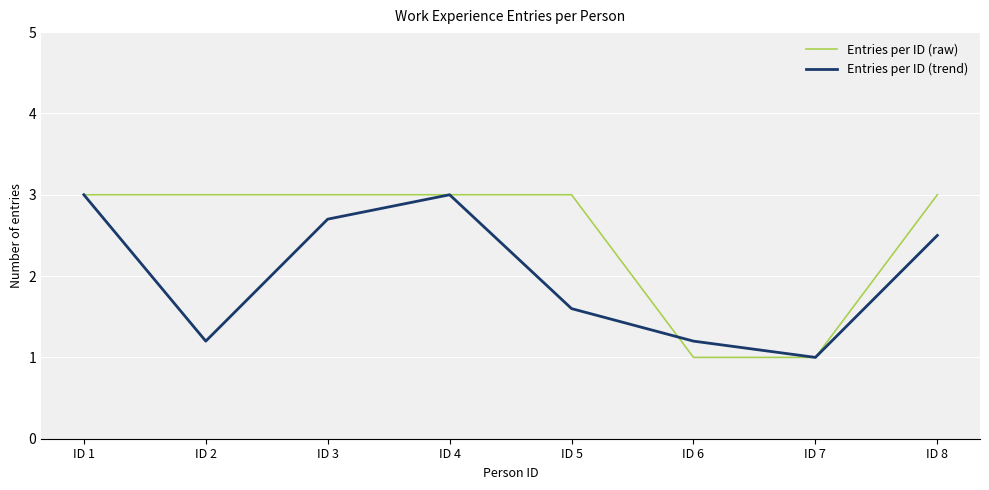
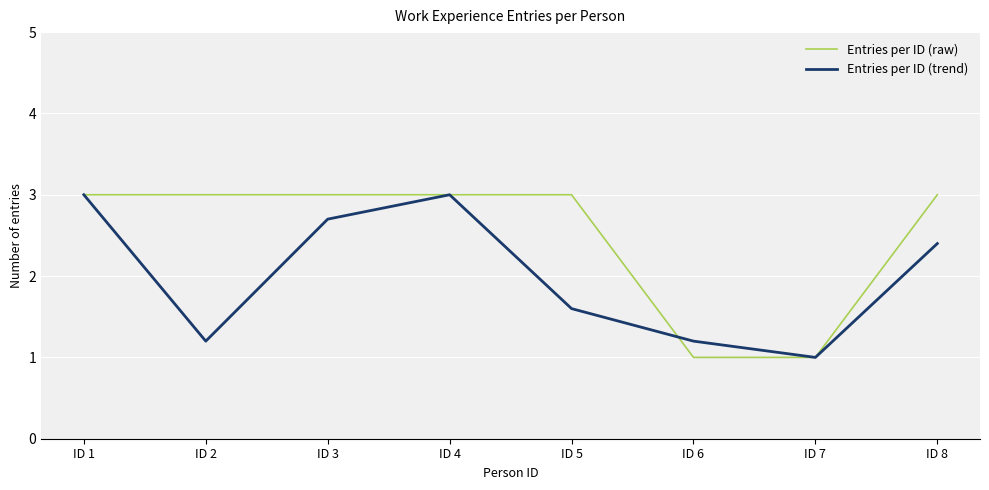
  {
    "Entries per ID (raw)": {
      "ID 2": 3.0,
      "ID 3": 3.0,
      "ID 5": 3.0,
      "ID 6": 1.0,
      "ID 8": 3.0
    },
    "Entries per ID (trend)": {
      "ID 2": 1.2,
      "ID 3": 2.7,
      "ID 5": 1.6,
      "ID 6": 1.2,
-     "ID 8": 2.5
+     "ID 8": 2.4
    }
  }
